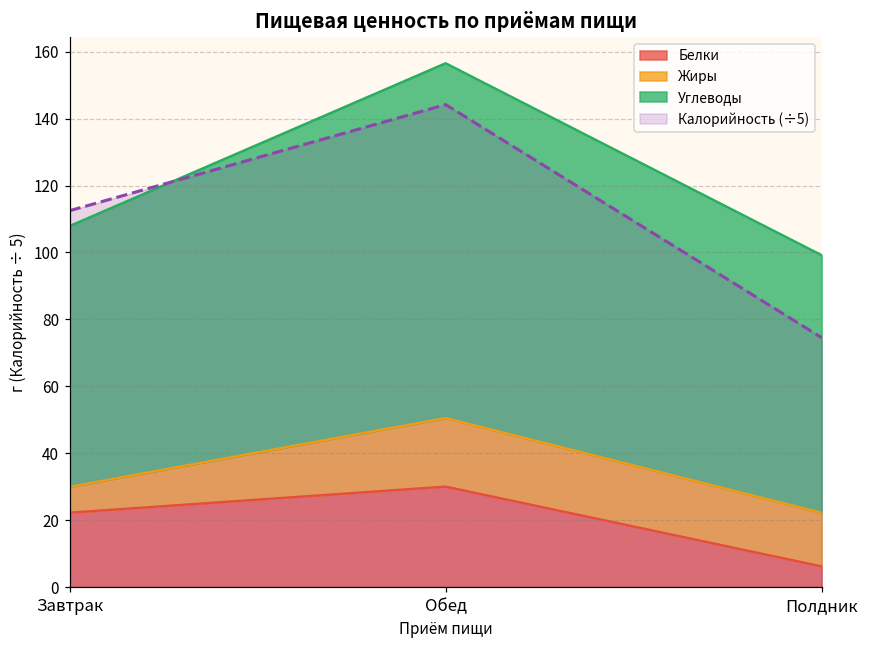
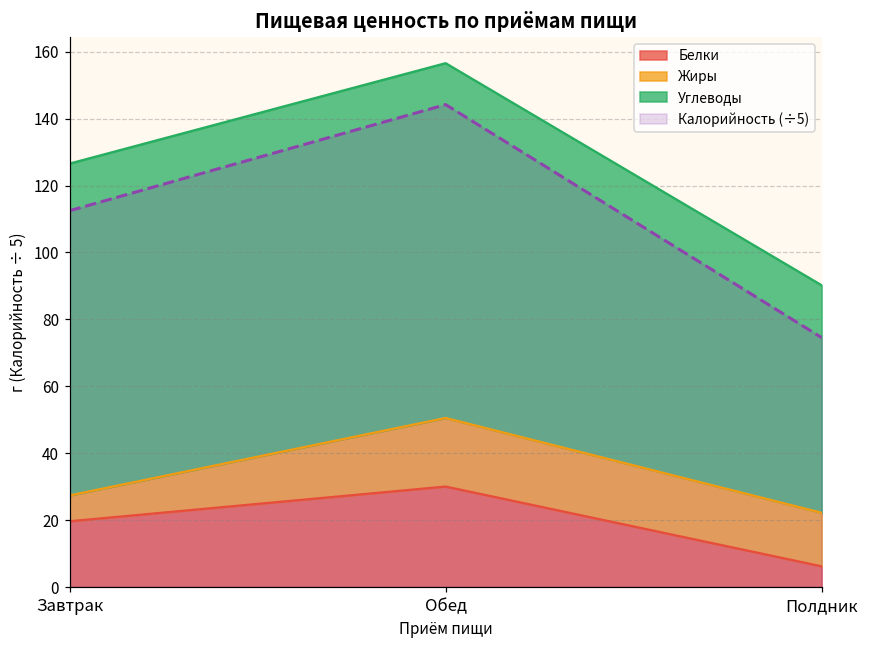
  {
    "Белки": {
-     "Завтрак": 22,
+     "Завтрак": 20,
      "Обед": 30,
      "Полдник": 6
    },
    "Жиры": {
      "Завтрак": 8,
      "Обед": 20,
      "Полдник": 16
    },
    "Углеводы": {
-     "Завтрак": 78,
+     "Завтрак": 99,
      "Обед": 106,
-     "Полдник": 77
+     "Полдник": 68
    },
    "Калорийность (÷5)": {
      "Завтрак": 112,
      "Обед": 144,
      "Полдник": 75
    }
  }
